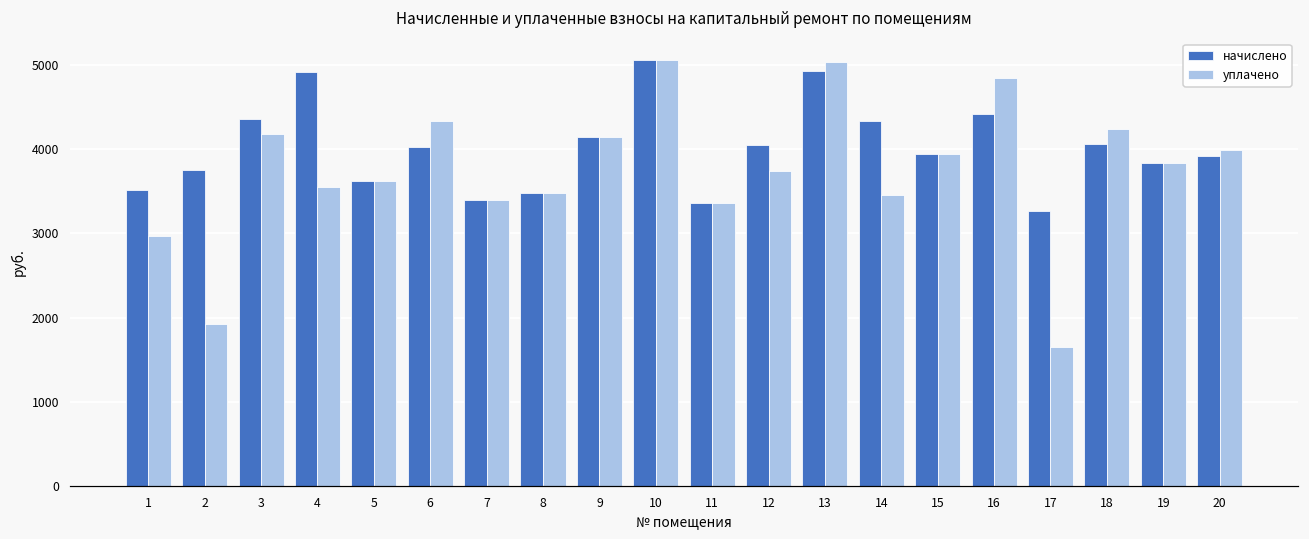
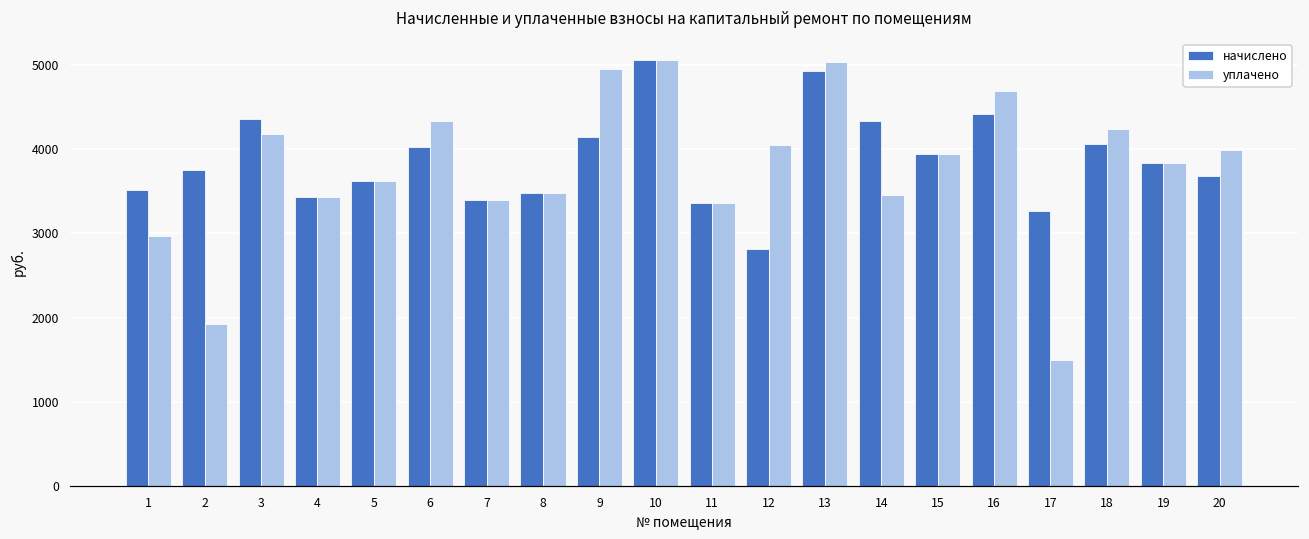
  {
    "начислено": {
      "1": 3500,
      "2": 3800,
      "3": 4400,
-     "4": 4900,
+     "4": 3400,
      "5": 3600,
      "6": 4000,
      "7": 3400,
      "8": 3500,
      "9": 4100,
      "10": 5100,
      "11": 3400,
-     "12": 4100,
+     "12": 2800,
      "13": 4900,
      "14": 4300,
      "15": 3900,
      "16": 4400,
      "17": 3300,
      "18": 4100,
      "19": 3800,
-     "20": 3900
+     "20": 3700
    },
    "уплачено": {
      "1": 3000,
      "2": 1900,
      "3": 4200,
-     "4": 3500,
+     "4": 3400,
      "5": 3600,
      "6": 4300,
      "7": 3400,
      "8": 3500,
-     "9": 4100,
+     "9": 5000,
      "10": 5100,
      "11": 3400,
-     "12": 3700,
+     "12": 4100,
      "13": 5000,
      "14": 3500,
      "15": 3900,
-     "16": 4800,
-     "17": 1700,
+     "16": 4700,
+     "17": 1500,
      "18": 4200,
      "19": 3800,
      "20": 4000
    }
  }
